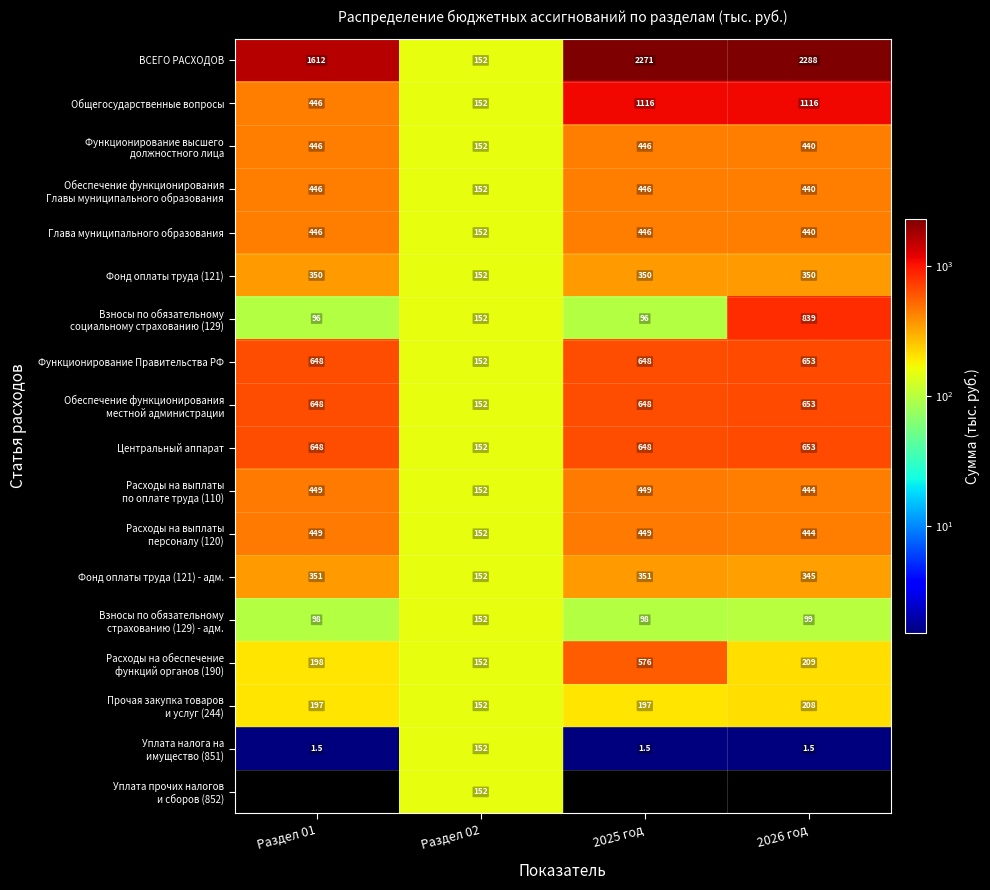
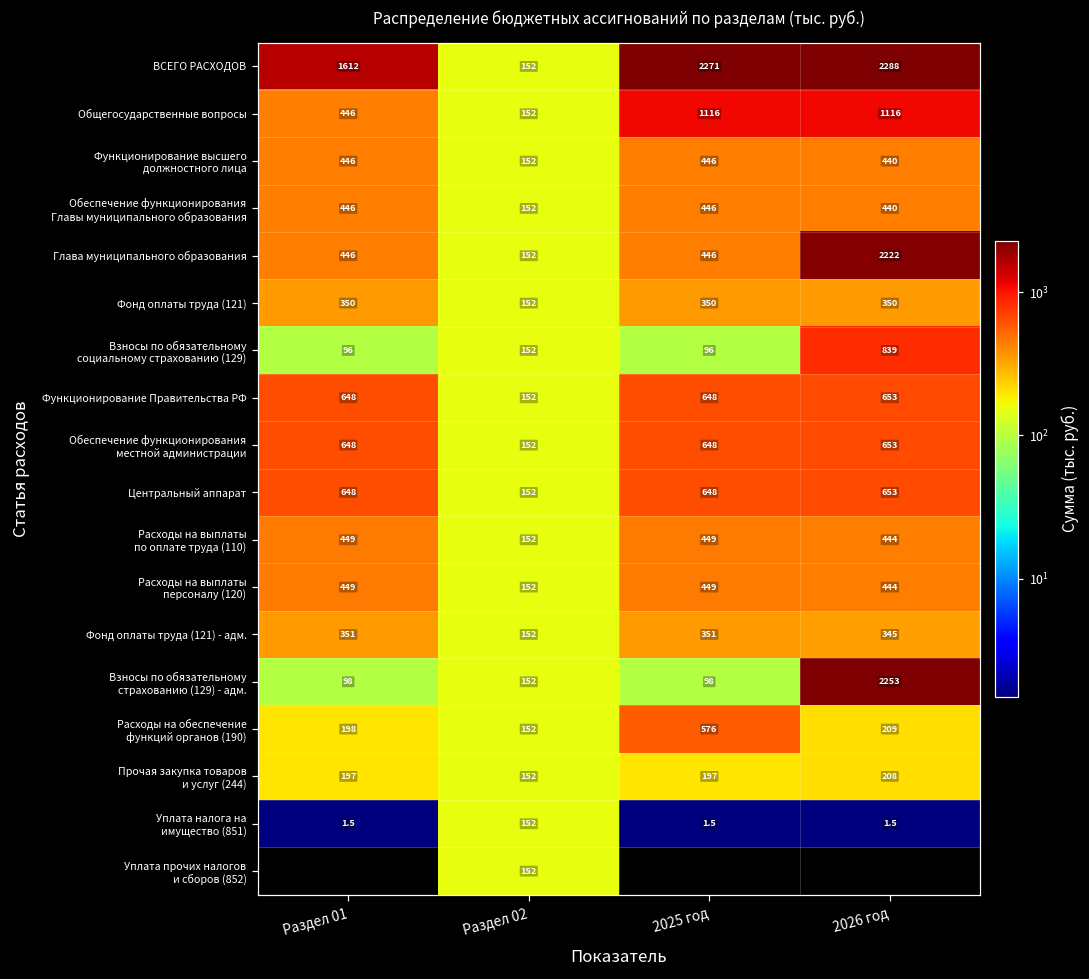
  {
    "Глава муниципального образования": {
-     "2026 год": 440
+     "2026 год": 2222
    },
    "Взносы по обязательному страхованию (129) - адм.": {
-     "2026 год": 99
+     "2026 год": 2253
    }
  }
